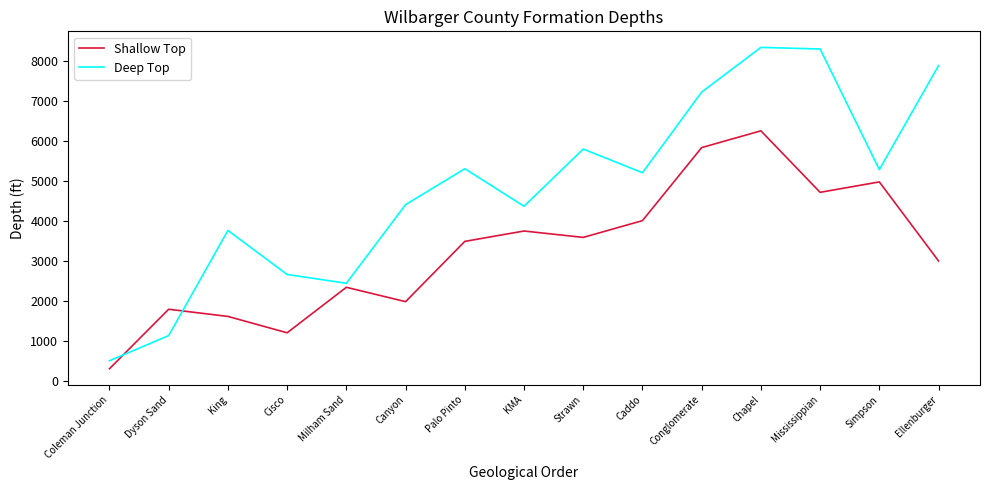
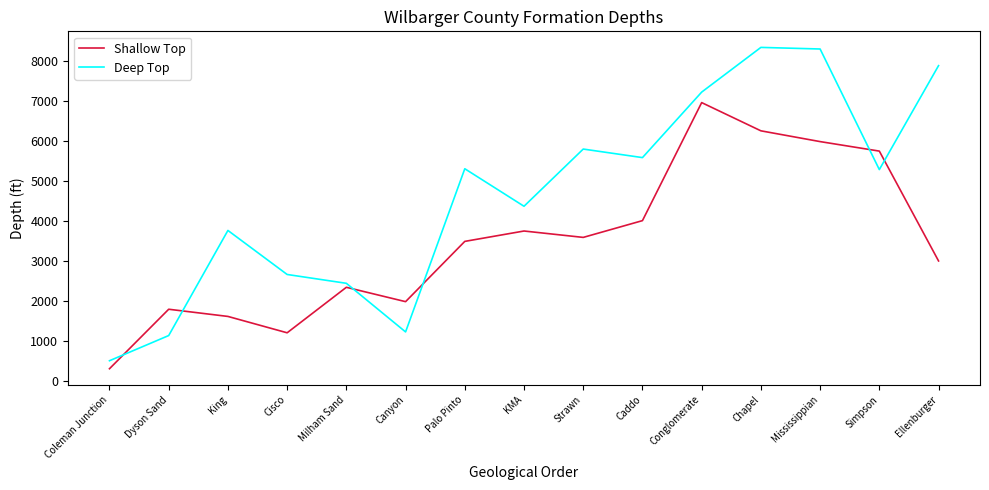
  {
    "Shallow Top": {
      "Coleman Junction": 300,
      "Dyson Sand": 1800,
      "King": 1600,
      "Cisco": 1200,
      "Milham Sand": 2300,
      "Canyon": 2000,
      "Palo Pinto": 3500,
      "KMA": 3800,
      "Strawn": 3600,
      "Caddo": 4000,
-     "Conglomerate": 5800,
+     "Conglomerate": 7000,
      "Chapel": 6300,
-     "Mississippian": 4700,
-     "Simpson": 5000,
+     "Mississippian": 6000,
+     "Simpson": 5800,
      "Ellenburger": 3000
    },
    "Deep Top": {
      "Coleman Junction": 500,
      "Dyson Sand": 1100,
      "King": 3800,
      "Cisco": 2700,
      "Milham Sand": 2400,
-     "Canyon": 4400,
+     "Canyon": 1200,
      "Palo Pinto": 5300,
      "KMA": 4400,
      "Strawn": 5800,
-     "Caddo": 5200,
+     "Caddo": 5600,
      "Conglomerate": 7200,
      "Chapel": 8400,
      "Mississippian": 8300,
      "Simpson": 5300,
      "Ellenburger": 7900
    }
  }
